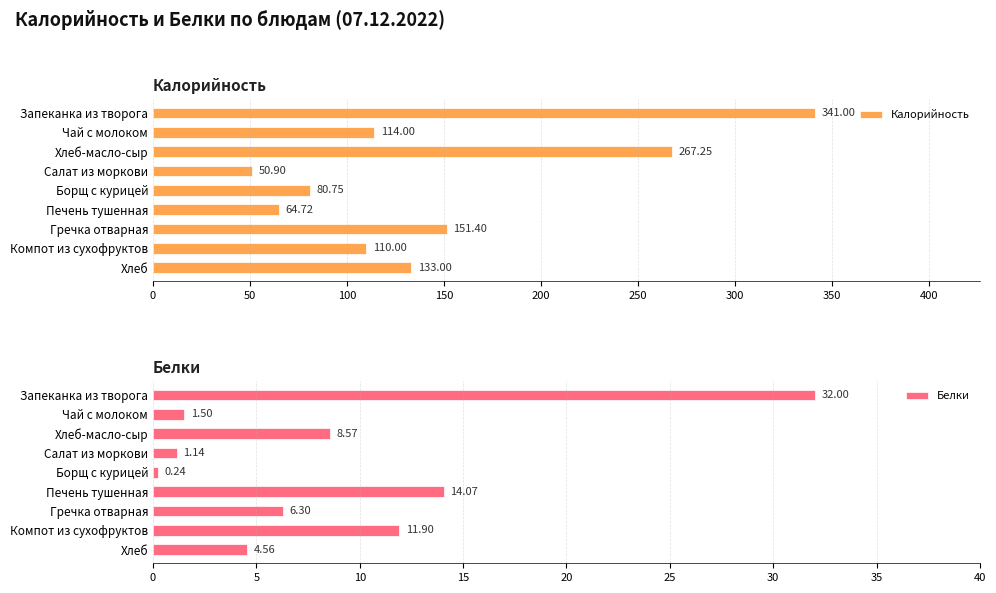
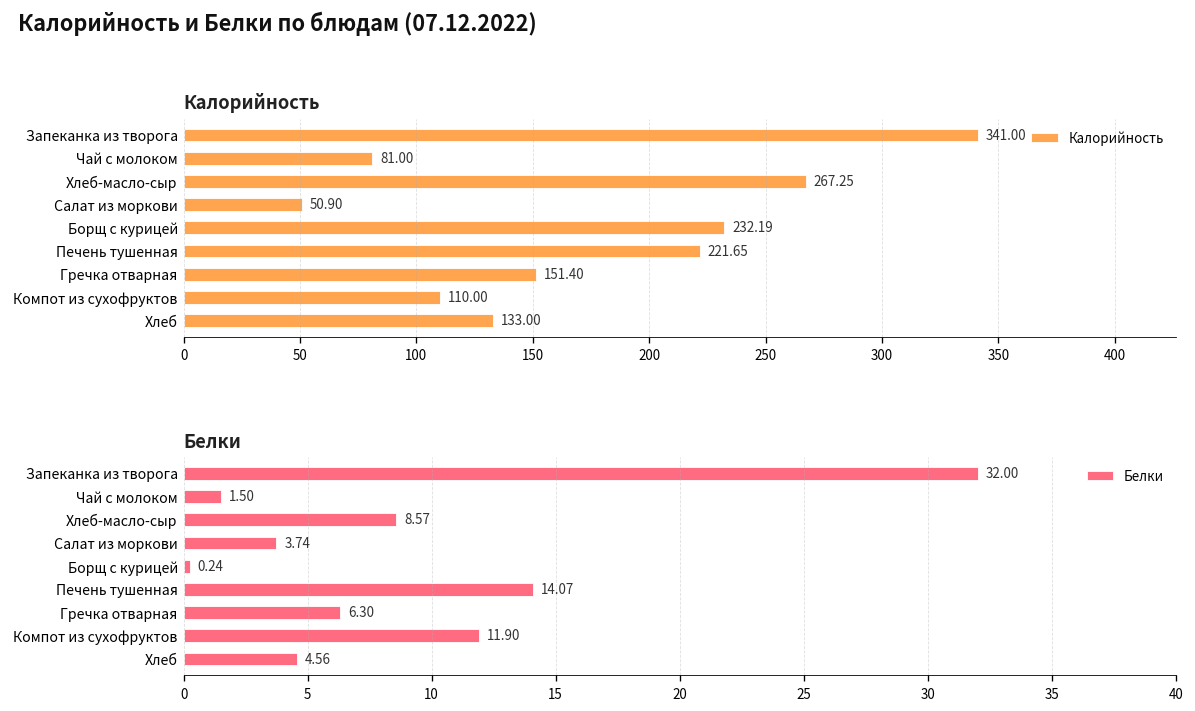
  {
    "Калорийность": {
      "Запеканка из творога": 341.00,
-     "Чай с молоком": 114.00,
+     "Чай с молоком": 81.00,
      "Хлеб-масло-сыр": 267.25,
      "Салат из моркови": 50.90,
-     "Борщ с курицей": 80.75,
-     "Печень тушенная": 64.72,
+     "Борщ с курицей": 232.19,
+     "Печень тушенная": 221.65,
      "Гречка отварная": 151.40,
      "Компот из сухофруктов": 110.00,
      "Хлеб": 133.00
    },
    "Белки": {
      "Запеканка из творога": 32.00,
      "Чай с молоком": 1.50,
      "Хлеб-масло-сыр": 8.57,
-     "Салат из моркови": 1.14,
+     "Салат из моркови": 3.74,
      "Борщ с курицей": 0.24,
      "Печень тушенная": 14.07,
      "Гречка отварная": 6.30,
      "Компот из сухофруктов": 11.90,
      "Хлеб": 4.56
    }
  }
